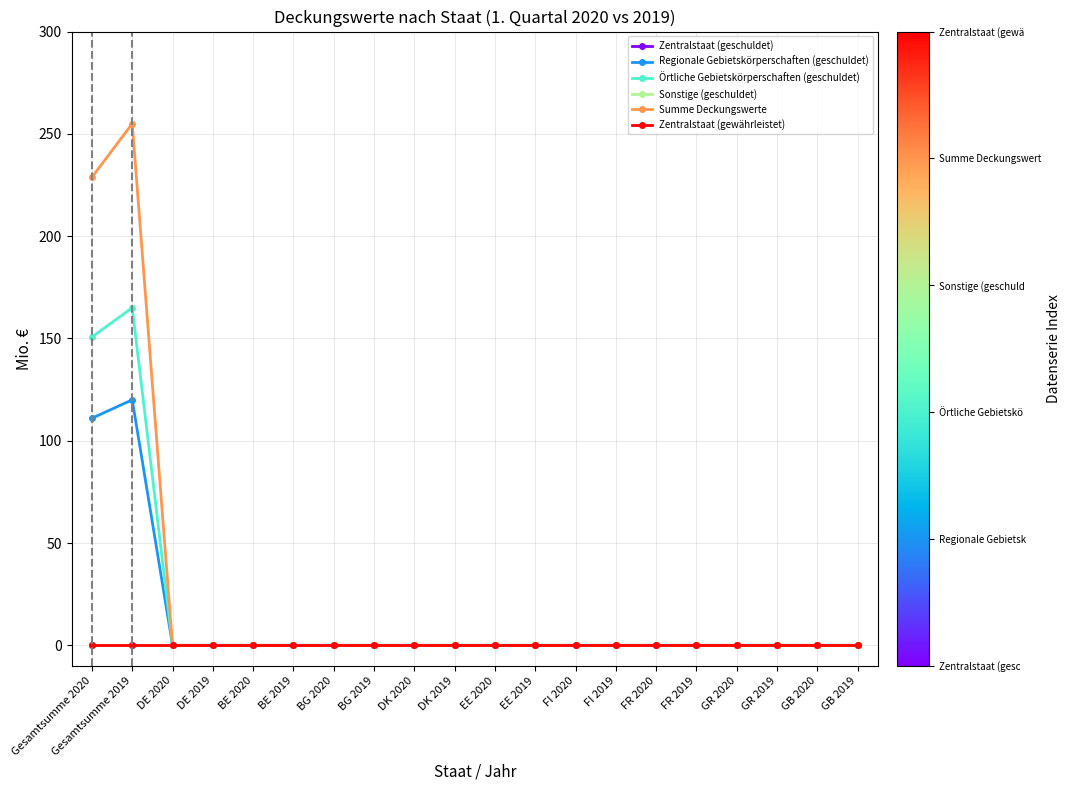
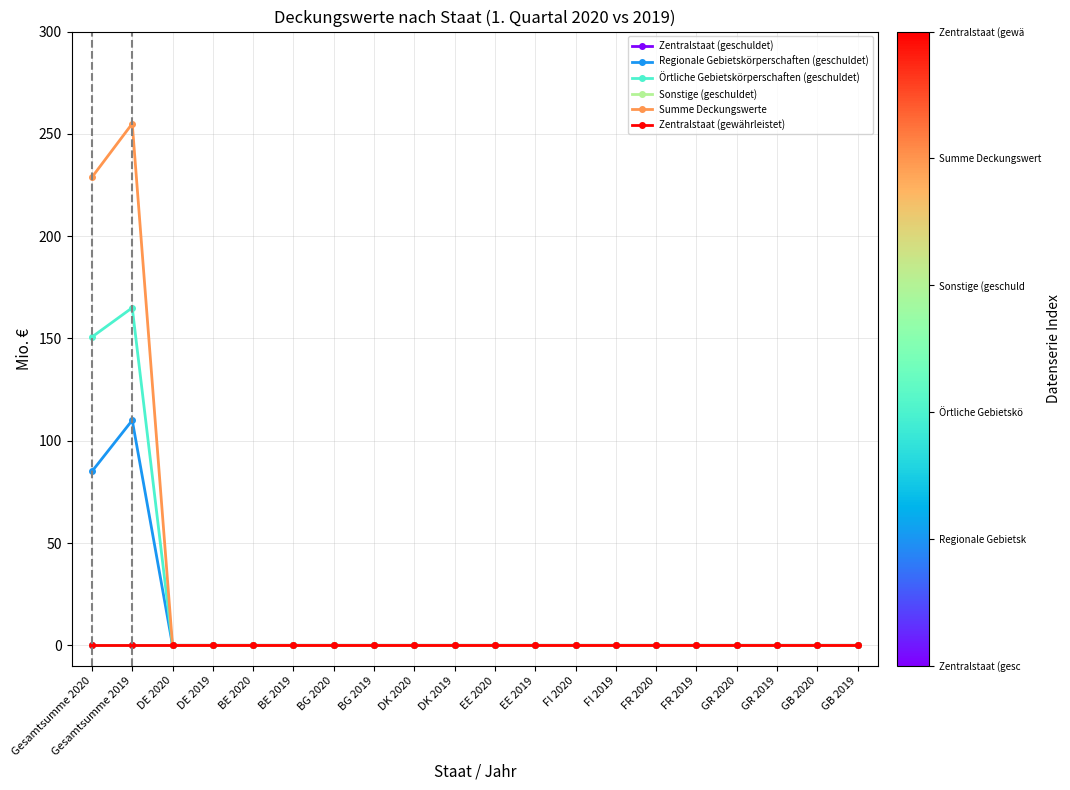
  {
    "Zentralstaat (gewährleistet)": {
      "Gesamtsumme 2020": 0,
      "Gesamtsumme 2019": 0
    },
    "Regionale Gebietskörperschaften (geschuldet)": {
-     "Gesamtsumme 2020": 111,
-     "Gesamtsumme 2019": 120
+     "Gesamtsumme 2020": 85,
+     "Gesamtsumme 2019": 110
    },
    "Örtliche Gebietskörperschaften (geschuldet)": {
      "Gesamtsumme 2020": 151,
      "Gesamtsumme 2019": 165
    },
    "Summe Deckungswerte": {
      "Gesamtsumme 2020": 229,
      "Gesamtsumme 2019": 255
    }
  }
